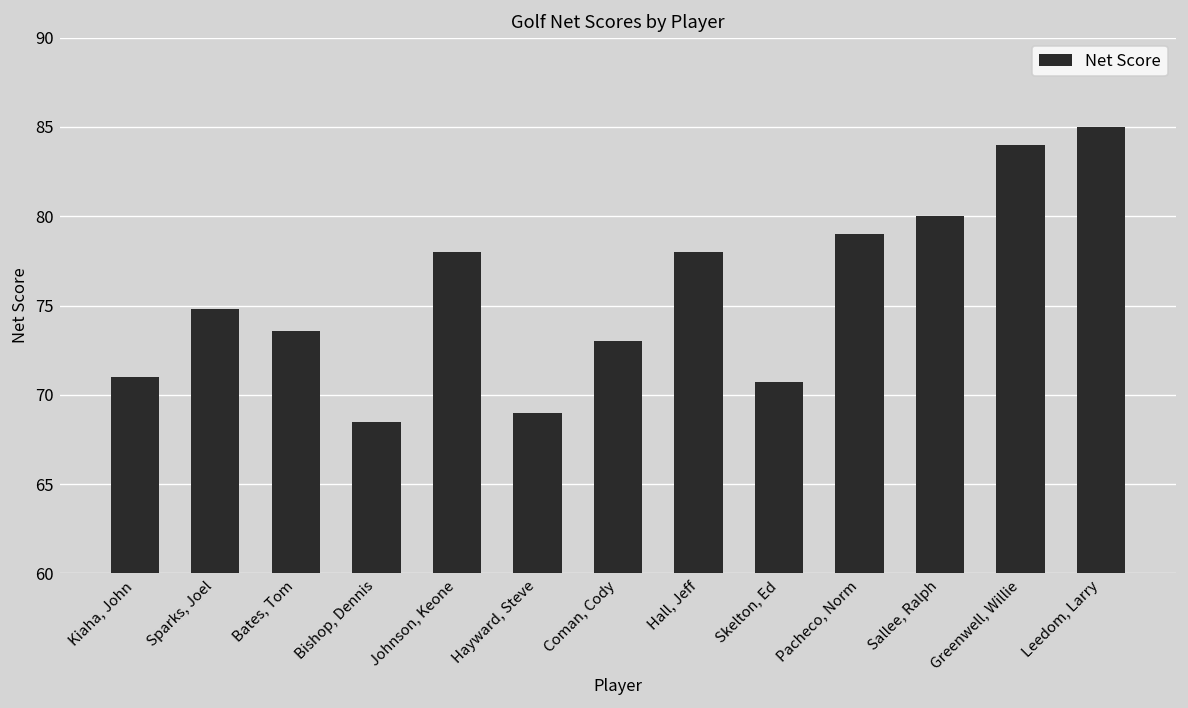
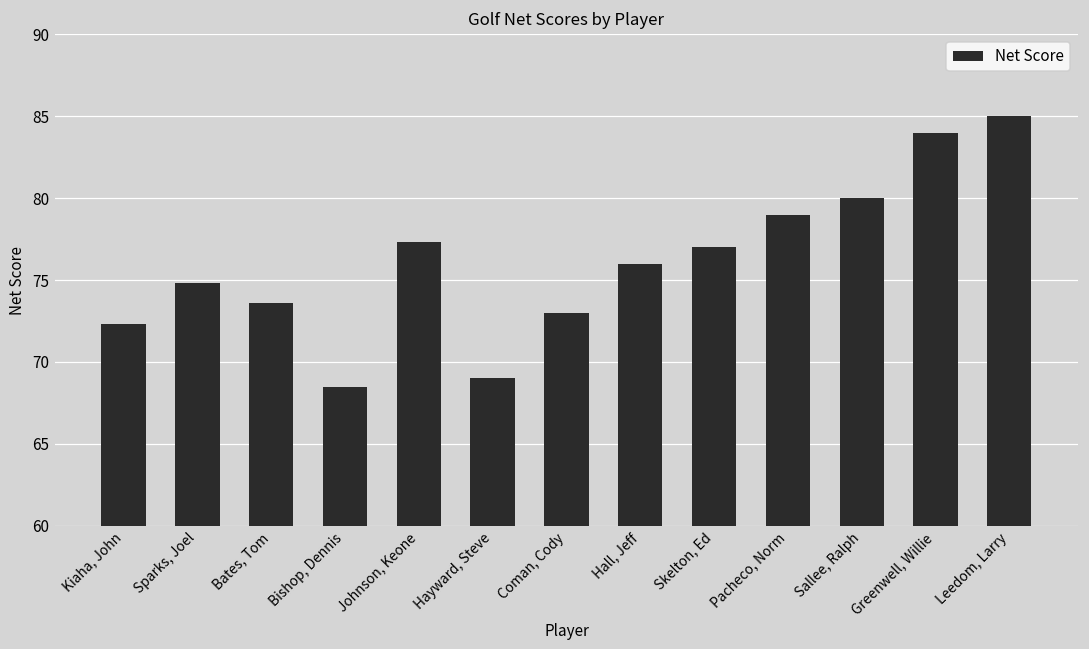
  {
-   "Kiaha, John": 71.0,
+   "Kiaha, John": 72.3,
    "Sparks, Joel": 74.8,
    "Bates, Tom": 73.6,
    "Bishop, Dennis": 68.5,
-   "Johnson, Keone": 78.0,
+   "Johnson, Keone": 77.3,
    "Hayward, Steve": 69.0,
    "Coman, Cody": 73.0,
-   "Hall, Jeff": 78,
-   "Skelton, Ed": 70.7,
+   "Hall, Jeff": 76,
+   "Skelton, Ed": 77.0,
    "Pacheco, Norm": 79.0,
    "Sallee, Ralph": 80.0,
    "Greenwell, Willie": 84.0,
    "Leedom, Larry": 85.0
  }
